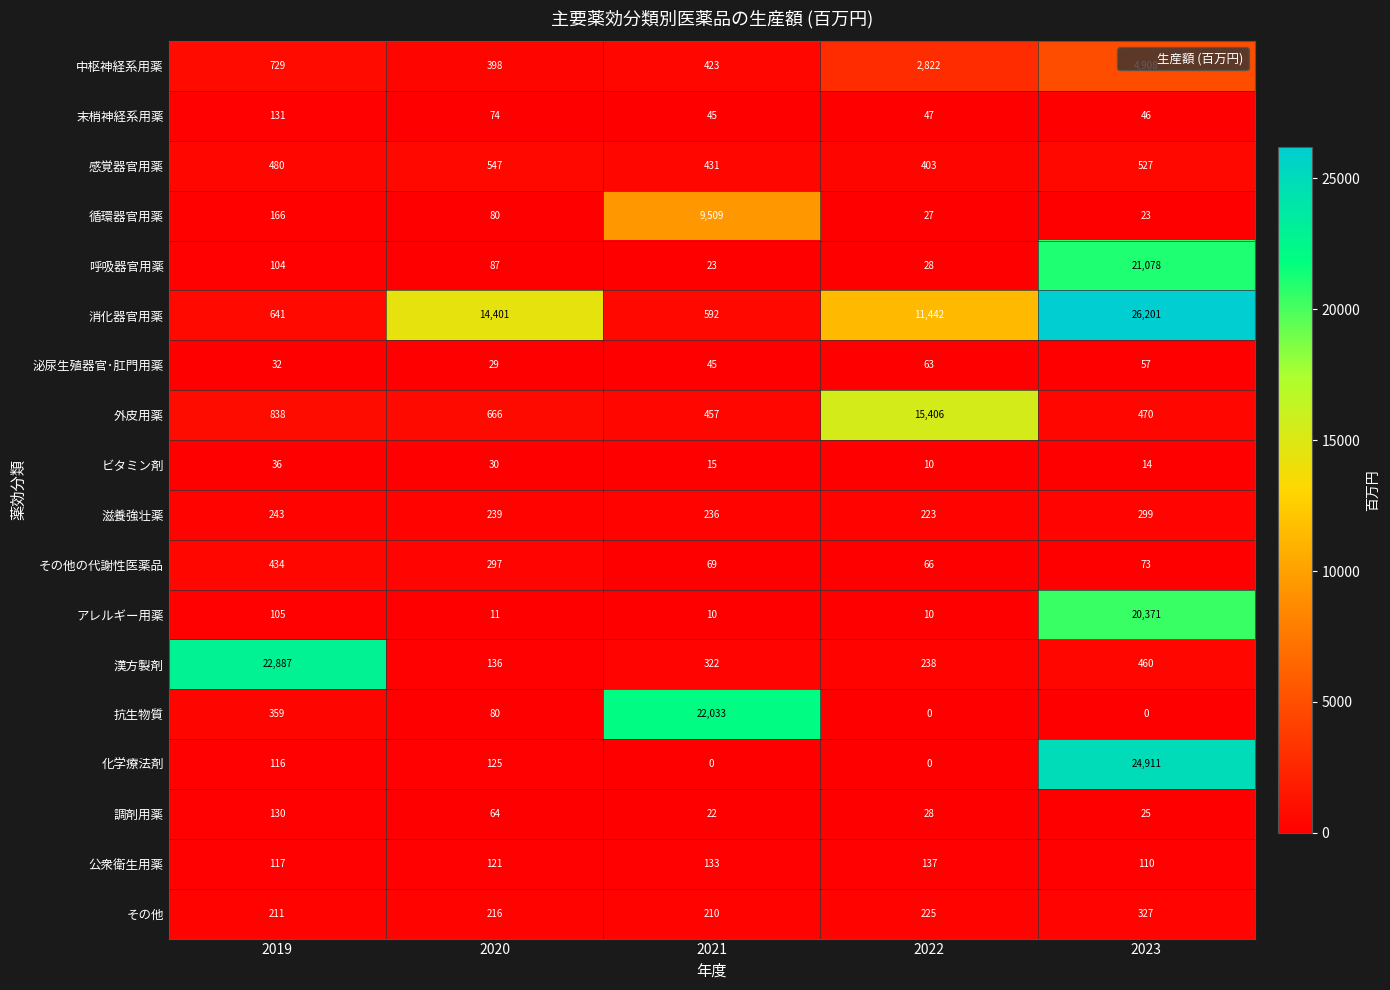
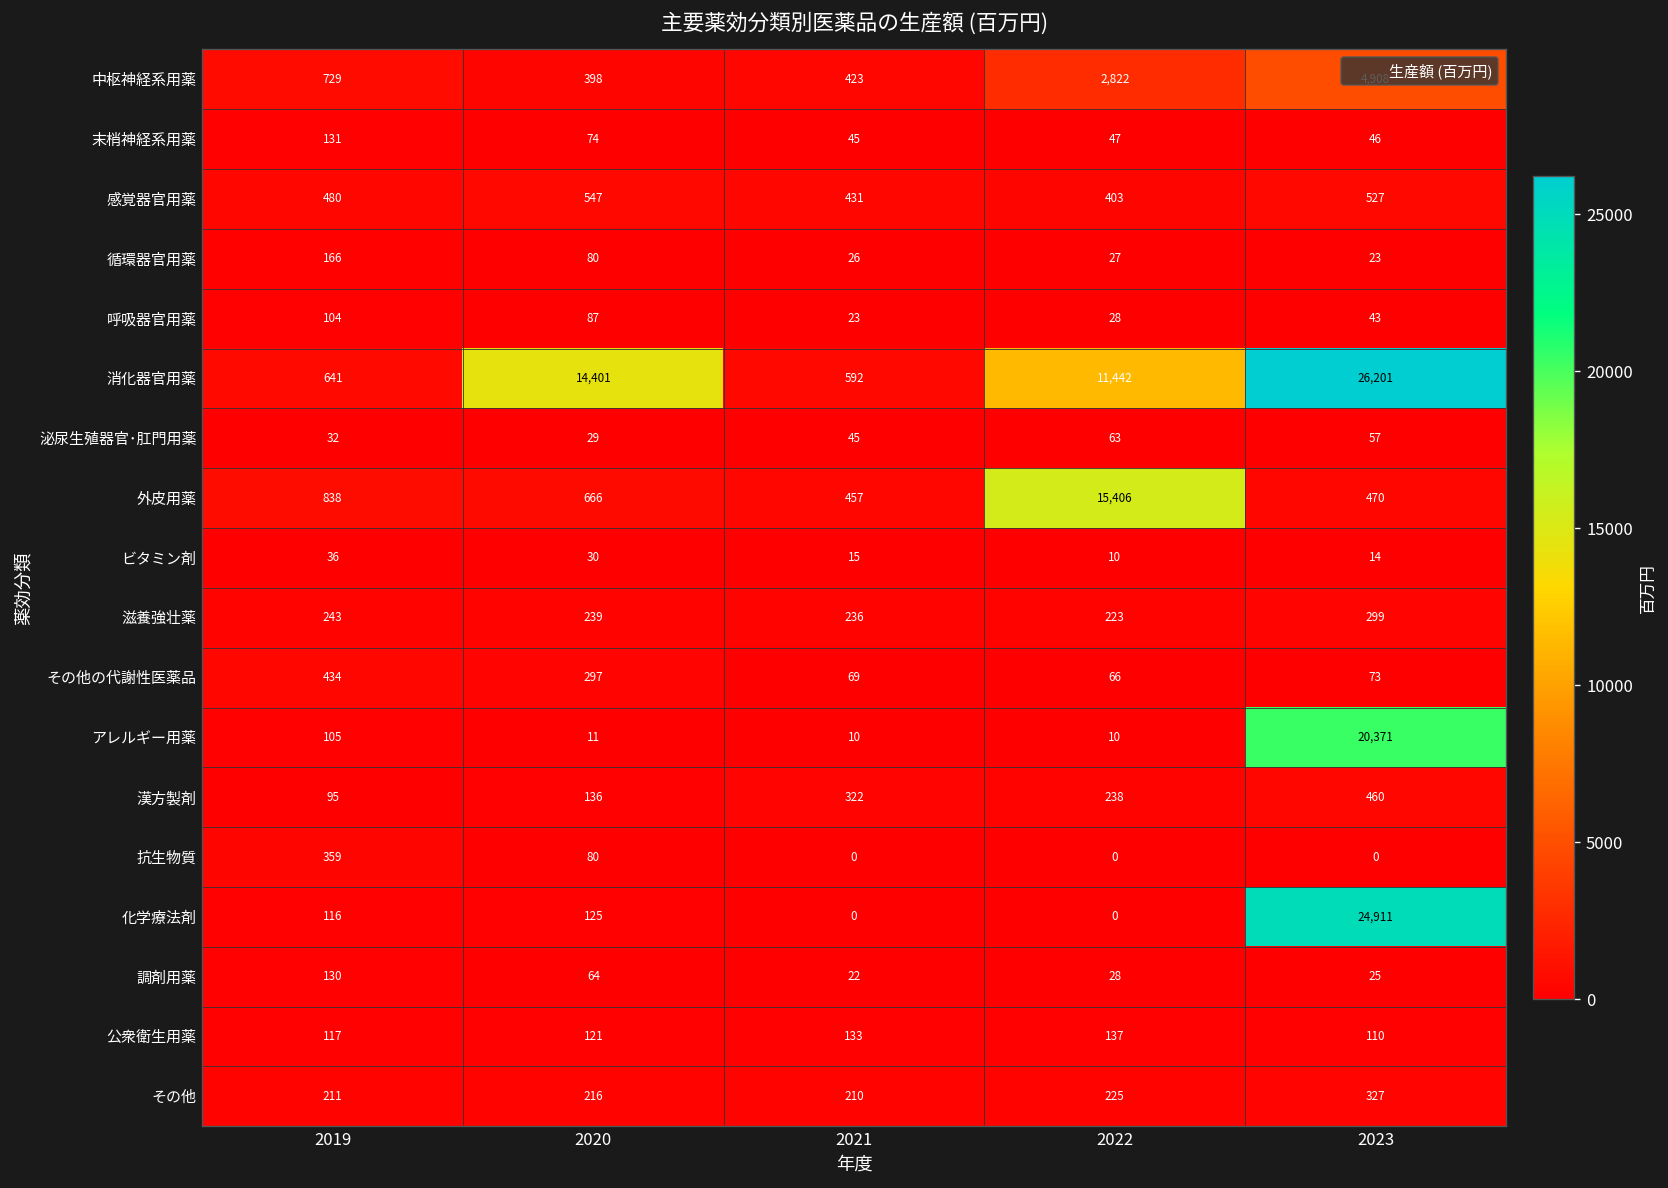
  {
    "中枢神経系用薬": {
      "2019": "729",
      "2020": "398",
      "2021": "423",
      "2022": "2,822"
    },
    "末梢神経系用薬": {
      "2019": "131",
      "2020": "74",
      "2021": "45",
      "2022": "47",
      "2023": "46"
    },
    "感覚器官用薬": {
      "2019": "480",
      "2020": "547",
      "2021": "431",
      "2022": "403",
      "2023": "527"
    },
    "循環器官用薬": {
      "2019": "166",
      "2020": "80",
-     "2021": "9,509",
+     "2021": "26",
      "2022": "27",
      "2023": "23"
    },
    "呼吸器官用薬": {
      "2019": "104",
      "2020": "87",
      "2021": "23",
      "2022": "28",
-     "2023": "21,078"
+     "2023": "43"
    },
    "消化器官用薬": {
      "2019": "641",
      "2020": "14,401",
      "2021": "592",
      "2022": "11,442",
      "2023": "26,201"
    },
    "泌尿生殖器官･肛門用薬": {
      "2019": "32",
      "2020": "29",
      "2021": "45",
      "2022": "63",
      "2023": "57"
    },
    "外皮用薬": {
      "2019": "838",
      "2020": "666",
      "2021": "457",
      "2022": "15,406",
      "2023": "470"
    },
    "ビタミン剤": {
      "2019": "36",
      "2020": "30",
      "2021": "15",
      "2022": "10",
      "2023": "14"
    },
    "滋養強壮薬": {
      "2019": "243",
      "2020": "239",
      "2021": "236",
      "2022": "223",
      "2023": "299"
    },
    "その他の代謝性医薬品": {
      "2019": "434",
      "2020": "297",
      "2021": "69",
      "2022": "66",
      "2023": "73"
    },
    "アレルギー用薬": {
      "2019": "105",
      "2020": "11",
      "2021": "10",
      "2022": "10",
      "2023": "20,371"
    },
    "漢方製剤": {
-     "2019": "22,887",
+     "2019": "95",
      "2020": "136",
      "2021": "322",
      "2022": "238",
      "2023": "460"
    },
    "抗生物質": {
      "2019": "359",
      "2020": "80",
-     "2021": "22,033",
+     "2021": "0",
      "2022": "0",
      "2023": "0"
    },
    "化学療法剤": {
      "2019": "116",
      "2020": "125",
      "2021": "0",
      "2022": "0",
      "2023": "24,911"
    },
    "調剤用薬": {
      "2019": "130",
      "2020": "64",
      "2021": "22",
      "2022": "28",
      "2023": "25"
    },
    "公衆衛生用薬": {
      "2019": "117",
      "2020": "121",
      "2021": "133",
      "2022": "137",
      "2023": "110"
    },
    "その他": {
      "2019": "211",
      "2020": "216",
      "2021": "210",
      "2022": "225",
      "2023": "327"
    }
  }
